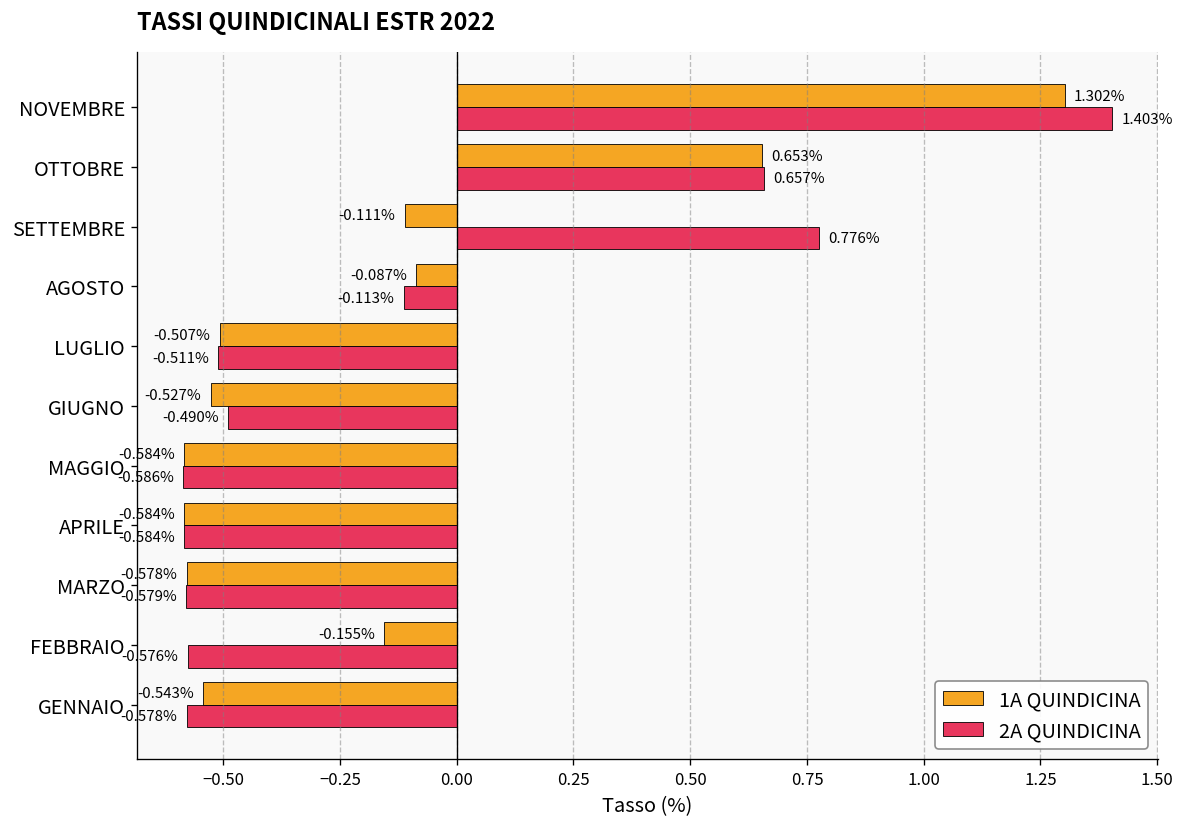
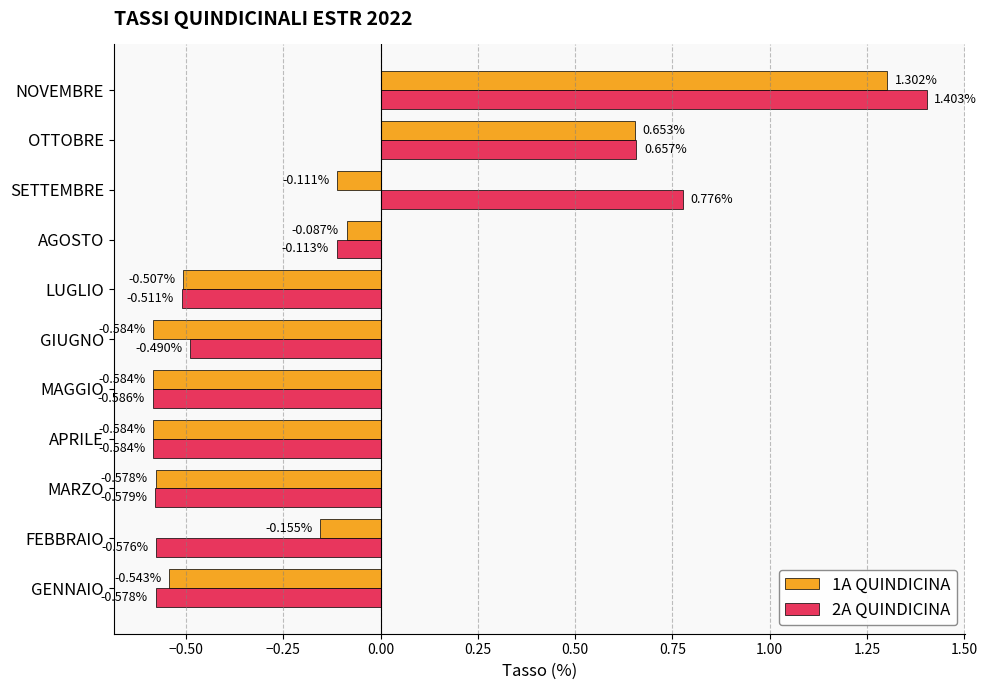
  {
    "1A QUINDICINA": {
      "NOVEMBRE": "1.302%",
      "OTTOBRE": "0.653%",
      "SETTEMBRE": "-0.111%",
      "AGOSTO": "-0.087%",
      "LUGLIO": "-0.507%",
-     "GIUGNO": "-0.527%",
+     "GIUGNO": "-0.584%",
      "MAGGIO": "-0.584%",
      "APRILE": "-0.584%",
      "MARZO": "-0.578%",
      "FEBBRAIO": "-0.155%",
      "GENNAIO": "-0.543%"
    },
    "2A QUINDICINA": {
      "NOVEMBRE": "1.403%",
      "OTTOBRE": "0.657%",
      "SETTEMBRE": "0.776%",
      "AGOSTO": "-0.113%",
      "LUGLIO": "-0.511%",
      "GIUGNO": "-0.490%",
      "MAGGIO": "-0.586%",
      "APRILE": "-0.584%",
      "MARZO": "-0.579%",
      "FEBBRAIO": "-0.576%",
      "GENNAIO": "-0.578%"
    }
  }
